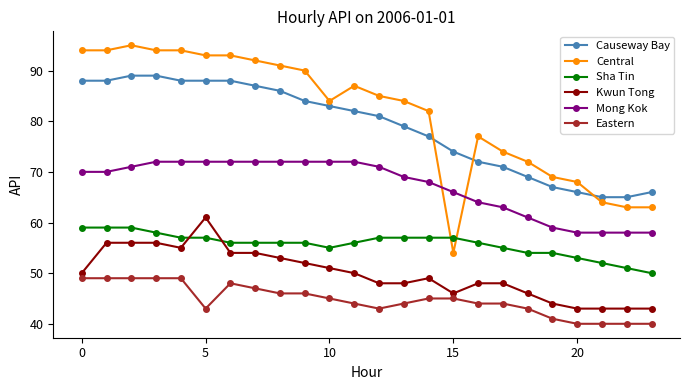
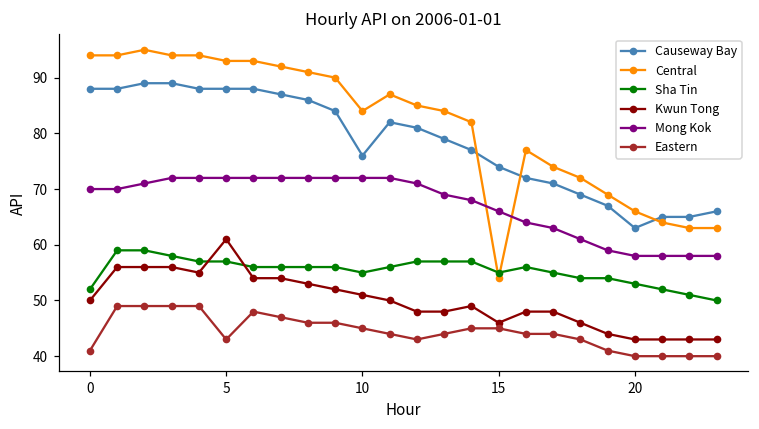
  {
    "Causeway Bay": {
      "0": 88,
      "5": 88,
-     "10": 83,
+     "10": 76,
      "15": 74,
-     "20": 66
+     "20": 63
    },
    "Central": {
      "0": 94,
      "5": 93,
      "10": 84,
      "15": 54,
-     "20": 68
+     "20": 66
    },
    "Sha Tin": {
-     "0": 59,
+     "0": 52,
      "5": 57,
      "10": 55,
-     "15": 57,
+     "15": 55,
      "20": 53
    },
    "Kwun Tong": {
      "0": 50,
      "5": 61,
      "10": 51,
      "15": 46,
      "20": 43
    },
    "Mong Kok": {
      "0": 70,
      "5": 72,
      "10": 72,
      "15": 66,
      "20": 58
    },
    "Eastern": {
-     "0": 49,
+     "0": 41,
      "5": 43,
      "10": 45,
      "15": 45,
      "20": 40
    }
  }
